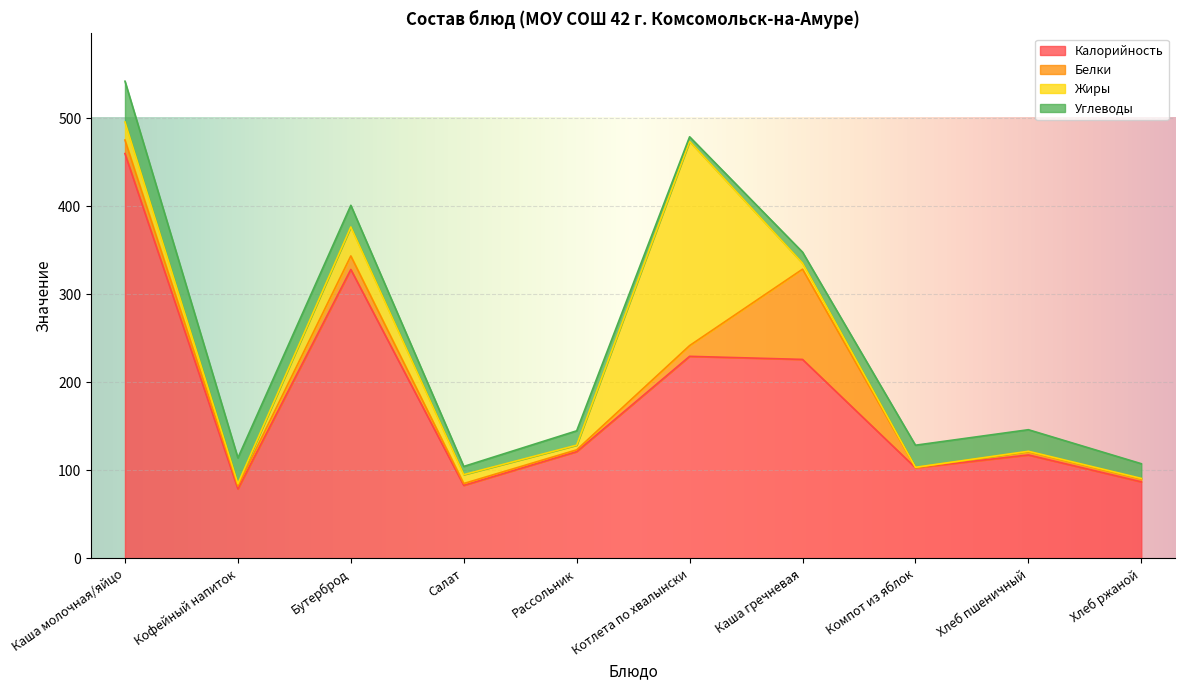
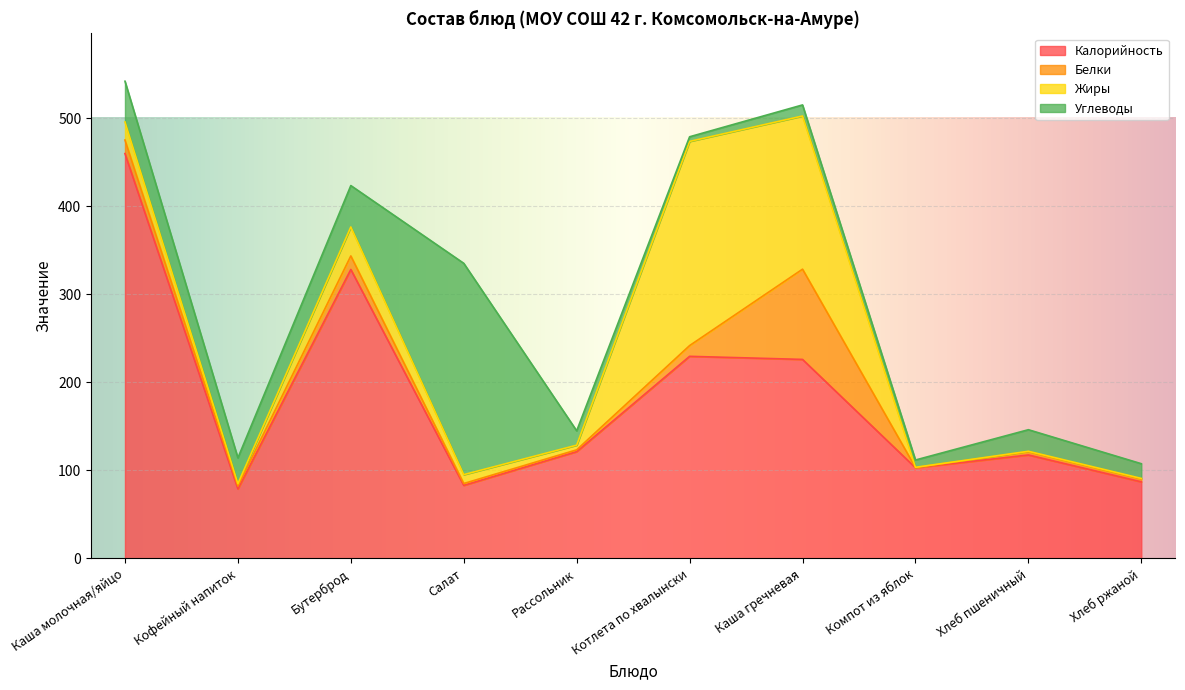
  {
    "Калорийность": {
      "Каша молочная/яйцо": 460,
      "Кофейный напиток": 80,
      "Бутерброд": 330,
      "Котлета по хвалынски": 230,
      "Каша гречневая": 230,
      "Хлеб пшеничный": 120,
      "Хлеб ржаной": 90
    },
    "Белки": {
      "Каша молочная/яйцо": 20,
      "Бутерброд": 20,
      "Котлета по хвалынски": 10,
      "Каша гречневая": 100
    },
    "Жиры": {
      "Каша молочная/яйцо": 20,
      "Бутерброд": 30,
      "Салат": 10,
      "Рассольник": 10,
      "Котлета по хвалынски": 230,
-     "Каша гречневая": 10
+     "Каша гречневая": 170
    },
    "Углеводы": {
      "Каша молочная/яйцо": 50,
      "Кофейный напиток": 30,
-     "Бутерброд": 20,
-     "Салат": 10,
+     "Бутерброд": 50,
+     "Салат": 240,
      "Рассольник": 20,
      "Котлета по хвалынски": 10,
      "Каша гречневая": 10,
-     "Компот из яблок": 30,
+     "Компот из яблок": 10,
      "Хлеб пшеничный": 20,
      "Хлеб ржаной": 20
    }
  }
